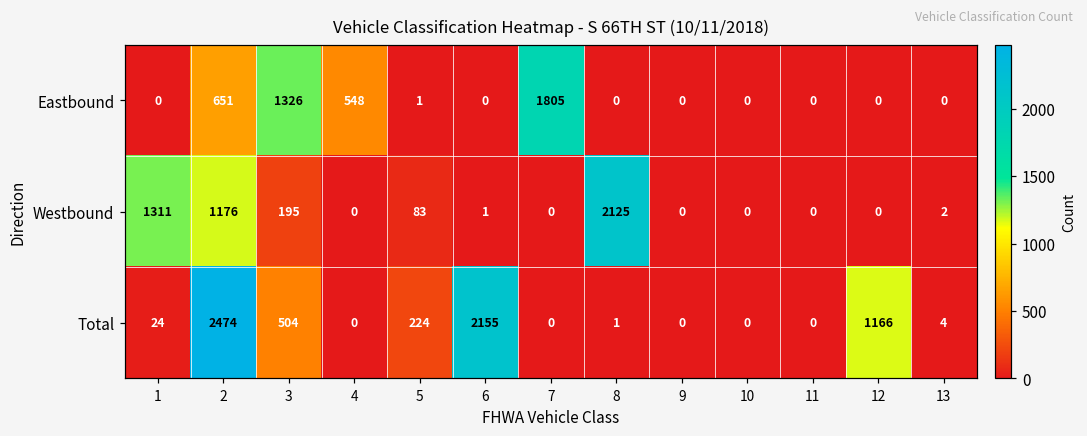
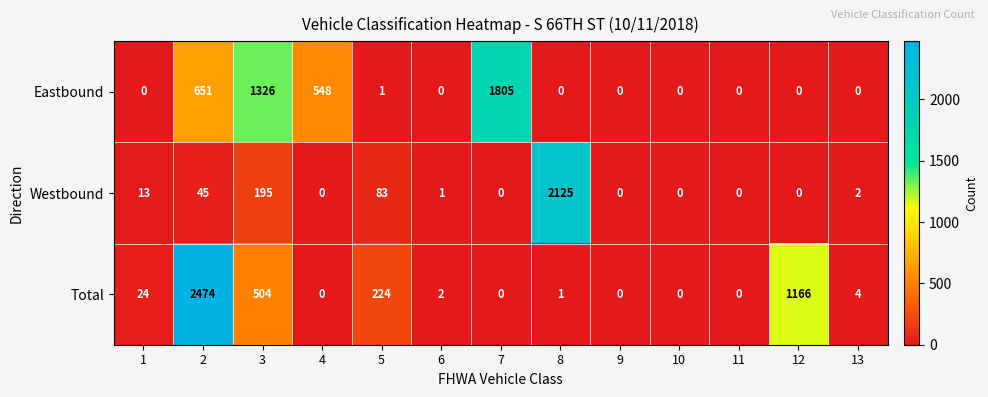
  {
    "Eastbound": {
      "1": 0,
      "2": 651,
      "3": 1326,
      "4": 548,
      "5": 1,
      "6": 0,
      "7": 1805,
      "8": 0,
      "9": 0,
      "10": 0,
      "11": 0,
      "12": 0,
      "13": 0
    },
    "Westbound": {
-     "1": 1311,
-     "2": 1176,
+     "1": 13,
+     "2": 45,
      "3": 195,
      "4": 0,
      "5": 83,
      "6": 1,
      "7": 0,
      "8": 2125,
      "9": 0,
      "10": 0,
      "11": 0,
      "12": 0,
      "13": 2
    },
    "Total": {
      "1": 24,
      "2": 2474,
      "3": 504,
      "4": 0,
      "5": 224,
-     "6": 2155,
+     "6": 2,
      "7": 0,
      "8": 1,
      "9": 0,
      "10": 0,
      "11": 0,
      "12": 1166,
      "13": 4
    }
  }
